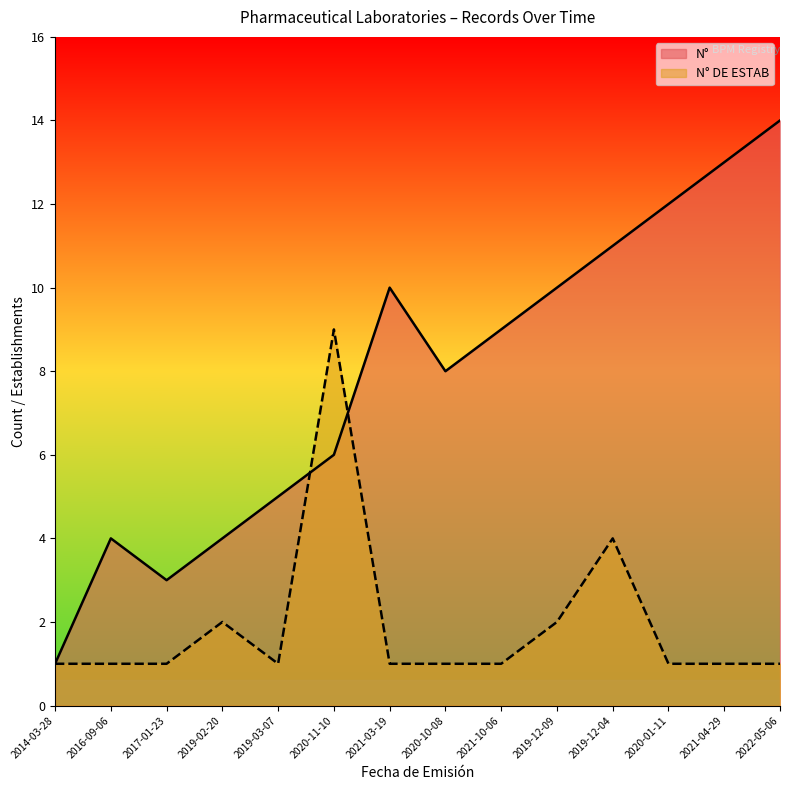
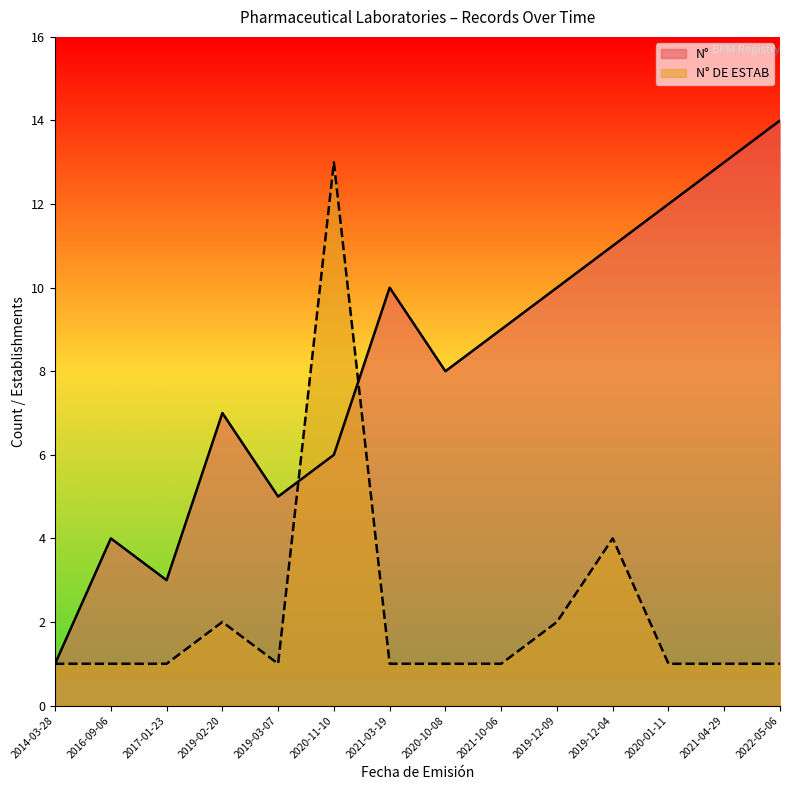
  {
    "N°": {
      "2016-09-06": 4,
      "2017-01-23": 3,
-     "2019-02-20": 4,
+     "2019-02-20": 7,
      "2019-03-07": 5,
      "2020-11-10": 6,
      "2021-03-19": 10,
      "2020-10-08": 8,
      "2021-10-06": 9,
      "2019-12-09": 10,
      "2019-12-04": 11,
      "2020-01-11": 12,
      "2021-04-29": 13,
      "2022-05-06": 14
    },
    "N° DE ESTAB": {
      "2016-09-06": 1,
      "2017-01-23": 1,
      "2019-02-20": 2,
      "2019-03-07": 1,
-     "2020-11-10": 9,
+     "2020-11-10": 13,
      "2021-03-19": 1,
      "2020-10-08": 1,
      "2021-10-06": 1,
      "2019-12-09": 2,
      "2019-12-04": 4,
      "2020-01-11": 1,
      "2021-04-29": 1,
      "2022-05-06": 1
    }
  }
